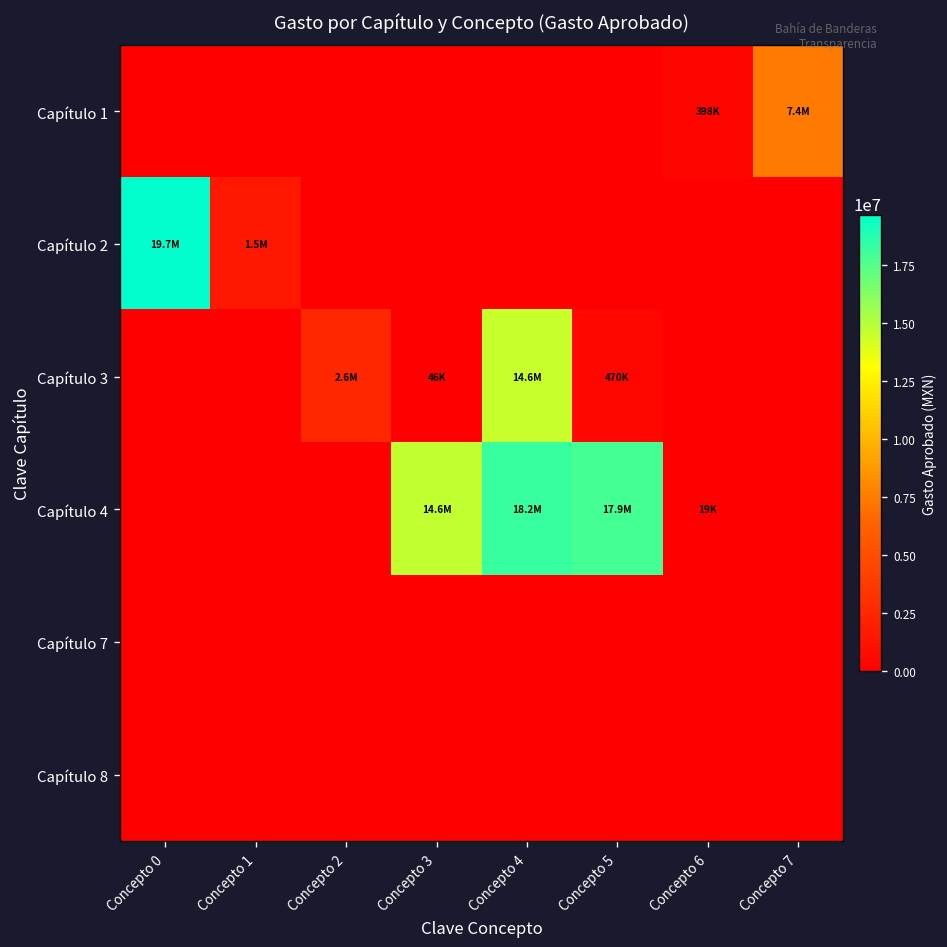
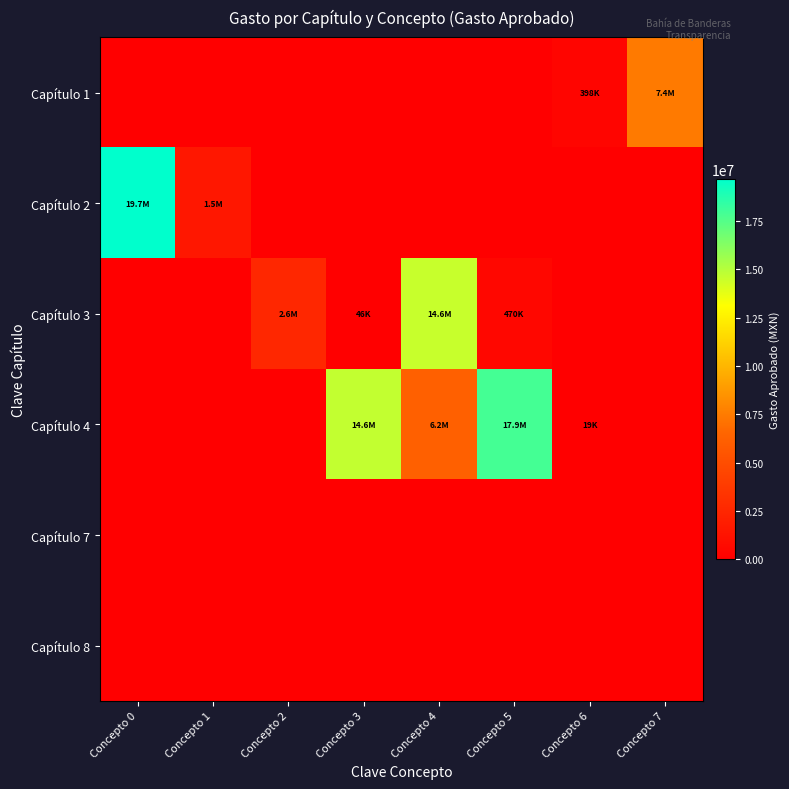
  {
    "Capítulo 1": {
      "Concepto 6": "398K",
      "Concepto 7": "7.4M"
    },
    "Capítulo 2": {
      "Concepto 0": "19.7M",
      "Concepto 1": "1.5M"
    },
    "Capítulo 3": {
      "Concepto 2": "2.6M",
      "Concepto 3": "46K",
      "Concepto 4": "14.6M",
      "Concepto 5": "470K"
    },
    "Capítulo 4": {
      "Concepto 3": "14.6M",
-     "Concepto 4": "18.2M",
+     "Concepto 4": "6.2M",
      "Concepto 5": "17.9M",
      "Concepto 6": "19K"
    }
  }
